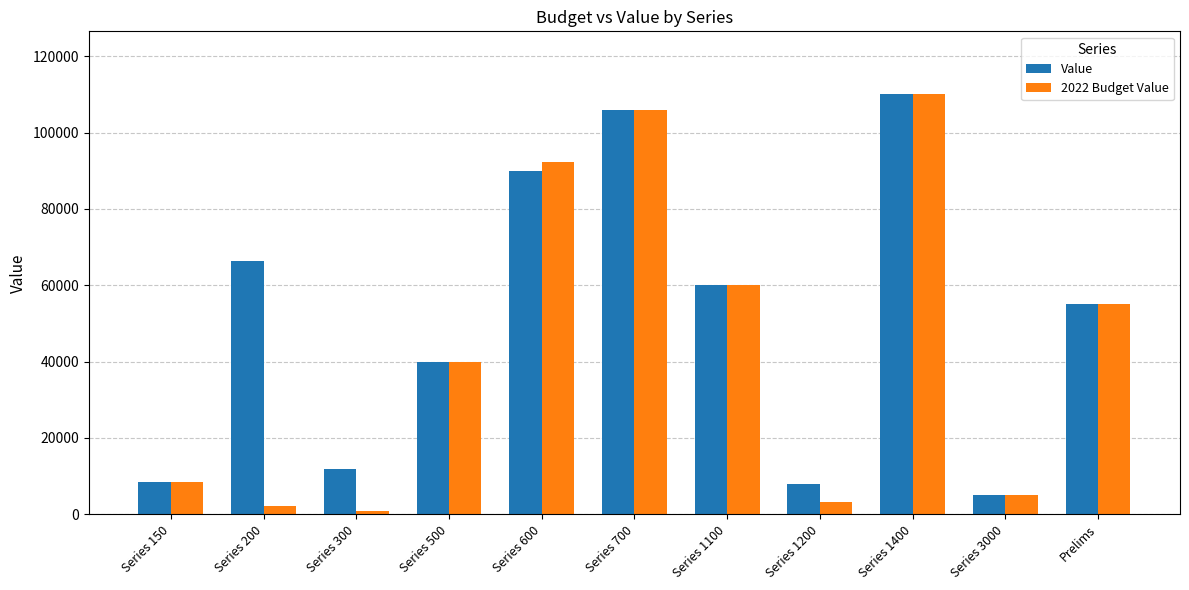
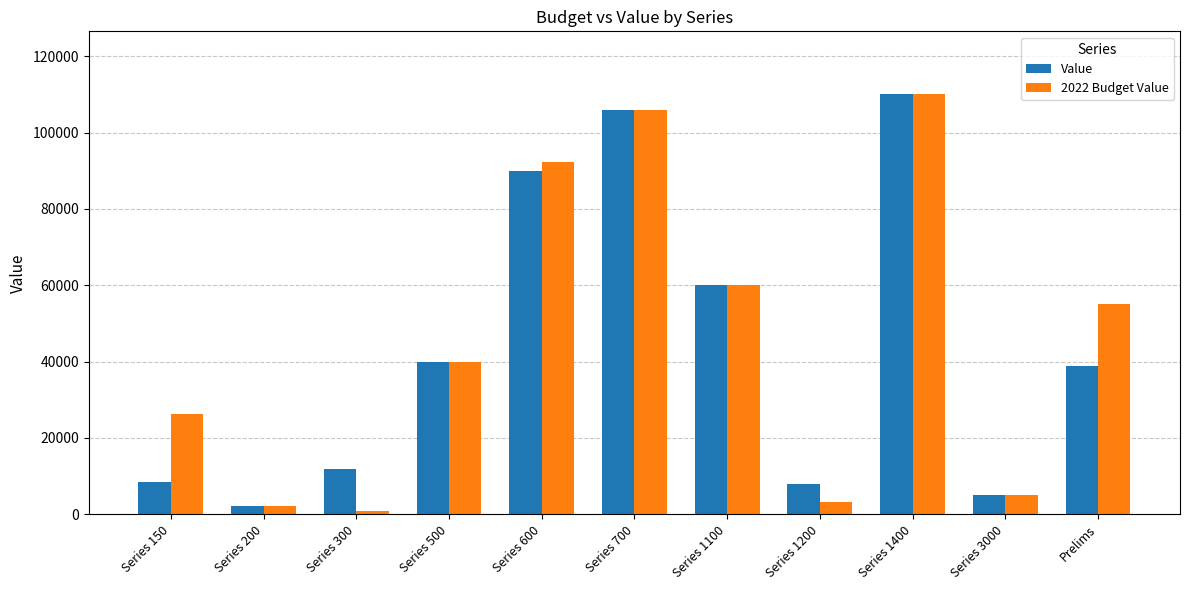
  {
    "Value": {
      "Series 150": 8000,
-     "Series 200": 66000,
+     "Series 200": 2000,
      "Series 300": 12000,
      "Series 500": 40000,
      "Series 600": 90000,
      "Series 700": 106000,
      "Series 1100": 60000,
      "Series 1200": 8000,
      "Series 1400": 110000,
      "Series 3000": 5000,
-     "Prelims": 55000
+     "Prelims": 39000
    },
    "2022 Budget Value": {
-     "Series 150": 8000,
+     "Series 150": 26000,
      "Series 200": 2000,
      "Series 300": 1000,
      "Series 500": 40000,
      "Series 600": 92000,
      "Series 700": 106000,
      "Series 1100": 60000,
      "Series 1200": 3000,
      "Series 1400": 110000,
      "Series 3000": 5000,
      "Prelims": 55000
    }
  }
